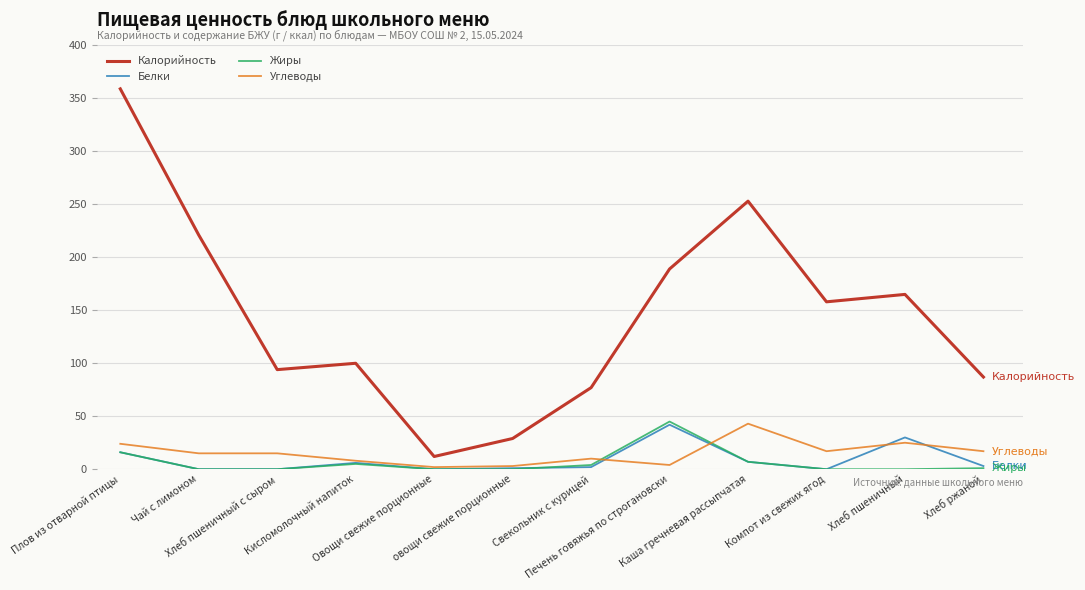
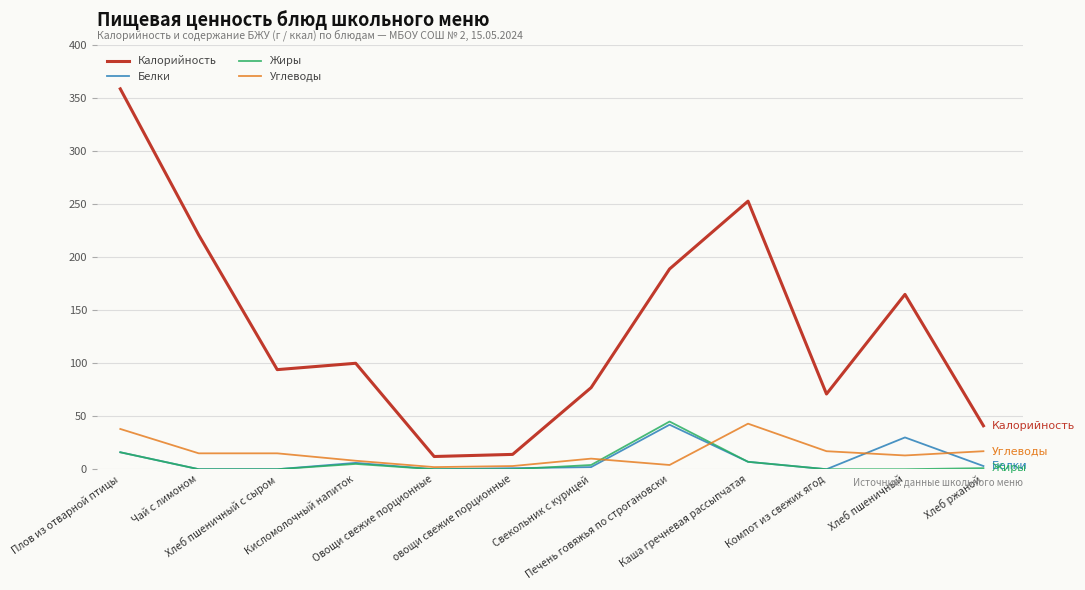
  {
    "Калорийность": {
      "Плов из отварной птицы": 359,
      "Чай с лимоном": 221,
      "Хлеб пшеничный с сыром": 94,
      "Кисломолочный напиток": 100,
      "Овощи свежие порционные": 12,
-     "овощи свежие порционные": 29,
+     "овощи свежие порционные": 14,
      "Свекольник с курицей": 77,
      "Печень говяжья по строгановски": 189,
      "Каша гречневая рассыпчатая": 253,
-     "Компот из свежих ягод": 158,
+     "Компот из свежих ягод": 71,
      "Хлеб пшеничный": 165,
-     "Хлеб ржаной": 87
+     "Хлеб ржаной": 41
    },
    "Белки": {
      "Печень говяжья по строгановски": 42,
      "Хлеб пшеничный": 30
    },
    "Жиры": {
      "Печень говяжья по строгановски": 45,
      "Хлеб пшеничный": 0
    },
    "Углеводы": {
-     "Плов из отварной птицы": 24,
+     "Плов из отварной птицы": 38,
      "Чай с лимоном": 15,
      "Хлеб пшеничный с сыром": 15,
      "Свекольник с курицей": 10,
      "Печень говяжья по строгановски": 4,
      "Каша гречневая рассыпчатая": 43,
      "Компот из свежих ягод": 17,
-     "Хлеб пшеничный": 25,
+     "Хлеб пшеничный": 13,
      "Хлеб ржаной": 17
    }
  }
